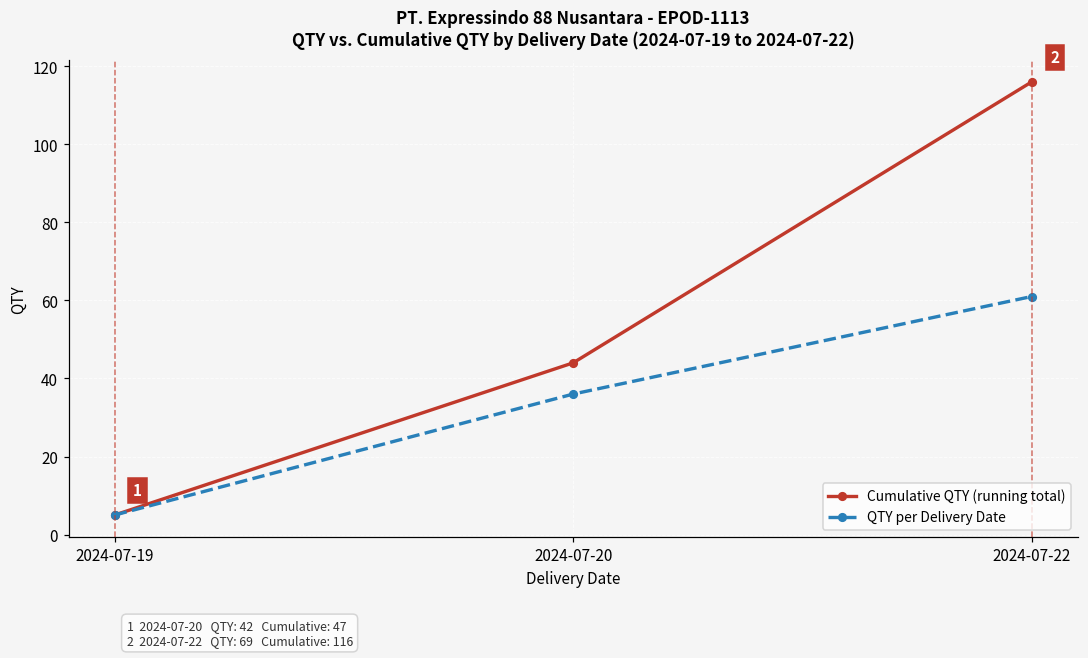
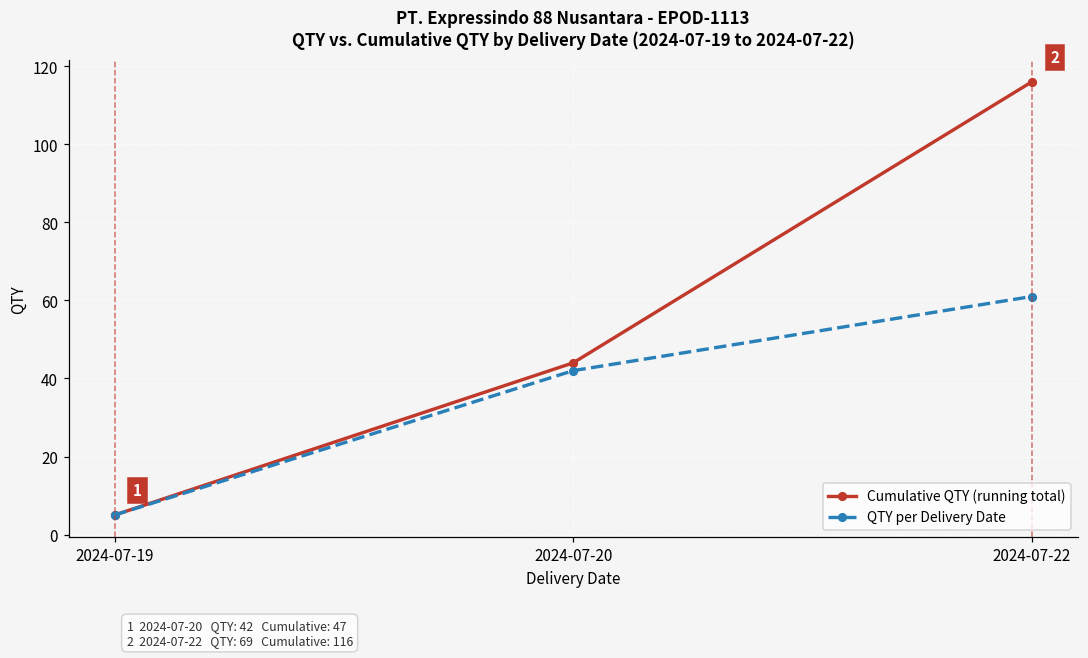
  {
    "Cumulative QTY (running total)": {
      "2024-07-20": 44
    },
    "QTY per Delivery Date": {
-     "2024-07-20": 36,
+     "2024-07-20": 42,
      "2024-07-22": 61
    }
  }
